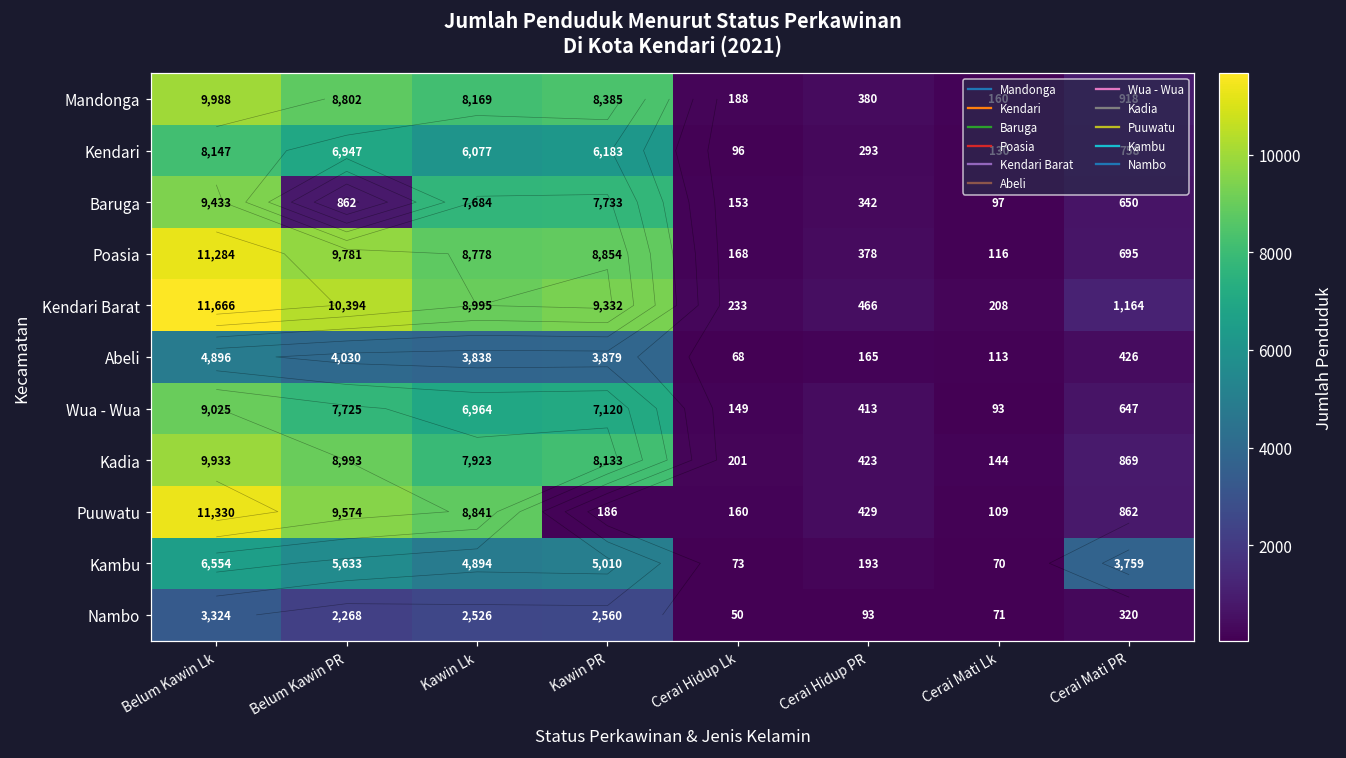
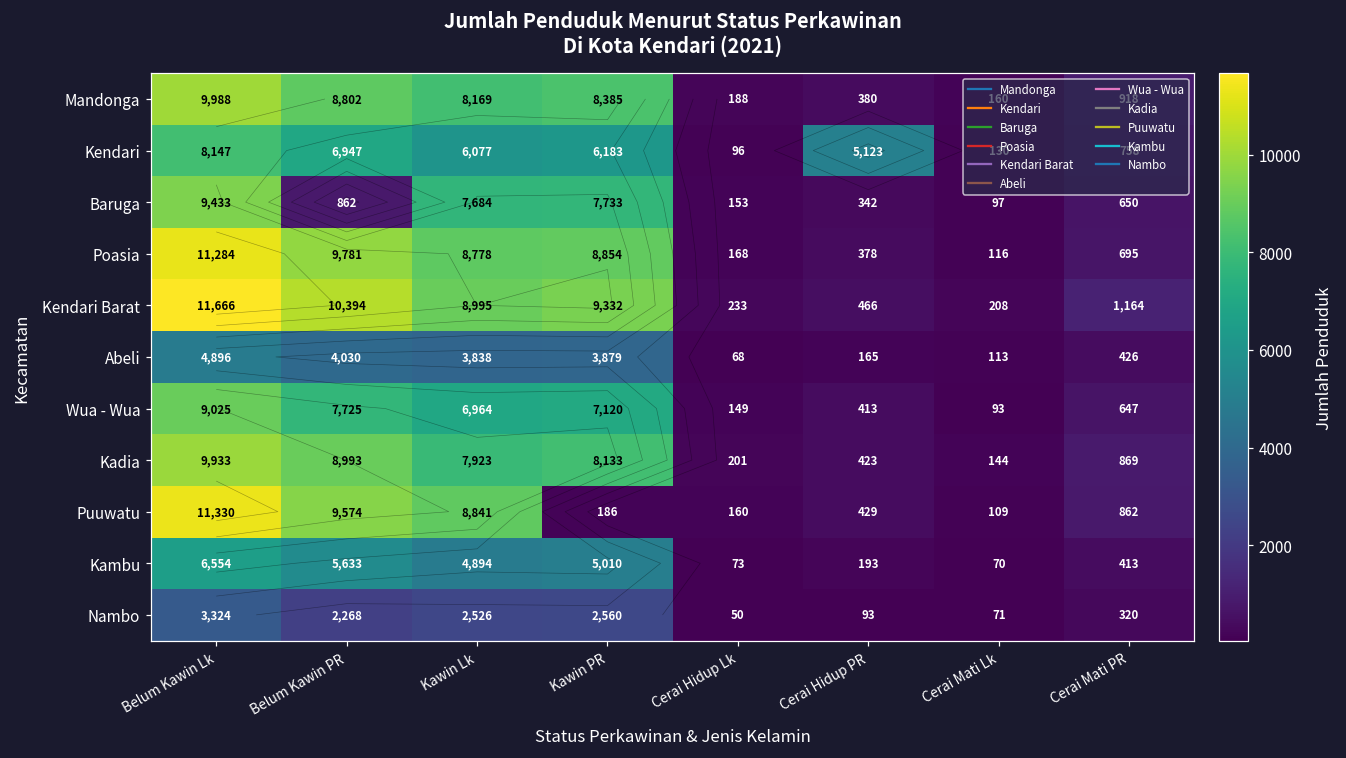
  {
    "Mandonga": {
      "Belum Kawin Lk": "9,988",
      "Belum Kawin PR": "8,802",
      "Kawin Lk": "8,169",
      "Kawin PR": "8,385",
      "Cerai Hidup Lk": "188",
      "Cerai Hidup PR": "380"
    },
    "Kendari": {
      "Belum Kawin Lk": "8,147",
      "Belum Kawin PR": "6,947",
      "Kawin Lk": "6,077",
      "Kawin PR": "6,183",
      "Cerai Hidup Lk": "96",
-     "Cerai Hidup PR": "293"
+     "Cerai Hidup PR": "5,123"
    },
    "Baruga": {
      "Belum Kawin Lk": "9,433",
      "Belum Kawin PR": "862",
      "Kawin Lk": "7,684",
      "Kawin PR": "7,733",
      "Cerai Hidup Lk": "153",
      "Cerai Hidup PR": "342",
      "Cerai Mati Lk": "97",
      "Cerai Mati PR": "650"
    },
    "Poasia": {
      "Belum Kawin Lk": "11,284",
      "Belum Kawin PR": "9,781",
      "Kawin Lk": "8,778",
      "Kawin PR": "8,854",
      "Cerai Hidup Lk": "168",
      "Cerai Hidup PR": "378",
      "Cerai Mati Lk": "116",
      "Cerai Mati PR": "695"
    },
    "Kendari Barat": {
      "Belum Kawin Lk": "11,666",
      "Belum Kawin PR": "10,394",
      "Kawin Lk": "8,995",
      "Kawin PR": "9,332",
      "Cerai Hidup Lk": "233",
      "Cerai Hidup PR": "466",
      "Cerai Mati Lk": "208",
      "Cerai Mati PR": "1,164"
    },
    "Abeli": {
      "Belum Kawin Lk": "4,896",
      "Belum Kawin PR": "4,030",
      "Kawin Lk": "3,838",
      "Kawin PR": "3,879",
      "Cerai Hidup Lk": "68",
      "Cerai Hidup PR": "165",
      "Cerai Mati Lk": "113",
      "Cerai Mati PR": "426"
    },
    "Wua - Wua": {
      "Belum Kawin Lk": "9,025",
      "Belum Kawin PR": "7,725",
      "Kawin Lk": "6,964",
      "Kawin PR": "7,120",
      "Cerai Hidup Lk": "149",
      "Cerai Hidup PR": "413",
      "Cerai Mati Lk": "93",
      "Cerai Mati PR": "647"
    },
    "Kadia": {
      "Belum Kawin Lk": "9,933",
      "Belum Kawin PR": "8,993",
      "Kawin Lk": "7,923",
      "Kawin PR": "8,133",
      "Cerai Hidup Lk": "201",
      "Cerai Hidup PR": "423",
      "Cerai Mati Lk": "144",
      "Cerai Mati PR": "869"
    },
    "Puuwatu": {
      "Belum Kawin Lk": "11,330",
      "Belum Kawin PR": "9,574",
      "Kawin Lk": "8,841",
      "Kawin PR": "186",
      "Cerai Hidup Lk": "160",
      "Cerai Hidup PR": "429",
      "Cerai Mati Lk": "109",
      "Cerai Mati PR": "862"
    },
    "Kambu": {
      "Belum Kawin Lk": "6,554",
      "Belum Kawin PR": "5,633",
      "Kawin Lk": "4,894",
      "Kawin PR": "5,010",
      "Cerai Hidup Lk": "73",
      "Cerai Hidup PR": "193",
      "Cerai Mati Lk": "70",
-     "Cerai Mati PR": "3,759"
+     "Cerai Mati PR": "413"
    },
    "Nambo": {
      "Belum Kawin Lk": "3,324",
      "Belum Kawin PR": "2,268",
      "Kawin Lk": "2,526",
      "Kawin PR": "2,560",
      "Cerai Hidup Lk": "50",
      "Cerai Hidup PR": "93",
      "Cerai Mati Lk": "71",
      "Cerai Mati PR": "320"
    }
  }
